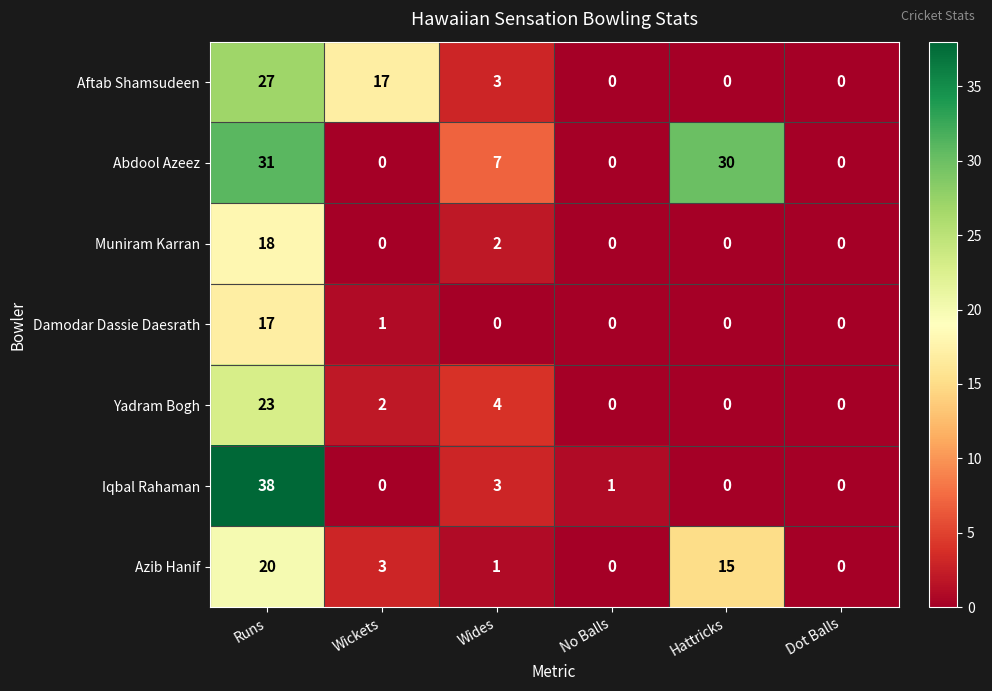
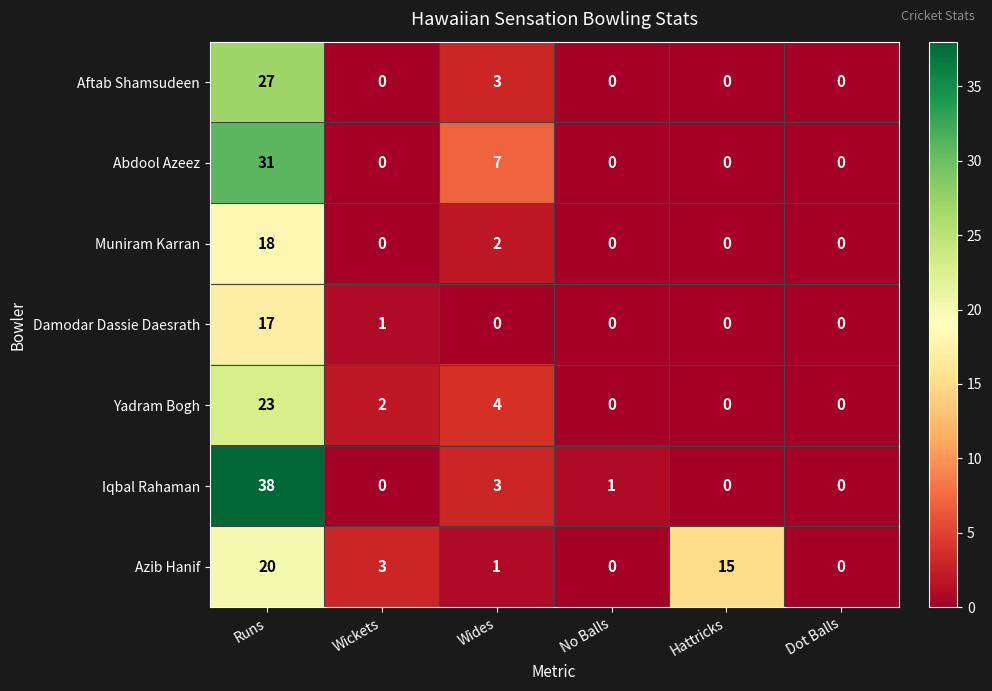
  {
    "Aftab Shamsudeen": {
      "Runs": 27,
-     "Wickets": 17,
+     "Wickets": 0,
      "Wides": 3,
      "No Balls": 0,
      "Hattricks": 0,
      "Dot Balls": 0
    },
    "Abdool Azeez": {
      "Runs": 31,
      "Wickets": 0,
      "Wides": 7,
      "No Balls": 0,
-     "Hattricks": 30,
+     "Hattricks": 0,
      "Dot Balls": 0
    },
    "Muniram Karran": {
      "Runs": 18,
      "Wickets": 0,
      "Wides": 2,
      "No Balls": 0,
      "Hattricks": 0,
      "Dot Balls": 0
    },
    "Damodar Dassie Daesrath": {
      "Runs": 17,
      "Wickets": 1,
      "Wides": 0,
      "No Balls": 0,
      "Hattricks": 0,
      "Dot Balls": 0
    },
    "Yadram Bogh": {
      "Runs": 23,
      "Wickets": 2,
      "Wides": 4,
      "No Balls": 0,
      "Hattricks": 0,
      "Dot Balls": 0
    },
    "Iqbal Rahaman": {
      "Runs": 38,
      "Wickets": 0,
      "Wides": 3,
      "No Balls": 1,
      "Hattricks": 0,
      "Dot Balls": 0
    },
    "Azib Hanif": {
      "Runs": 20,
      "Wickets": 3,
      "Wides": 1,
      "No Balls": 0,
      "Hattricks": 15,
      "Dot Balls": 0
    }
  }
